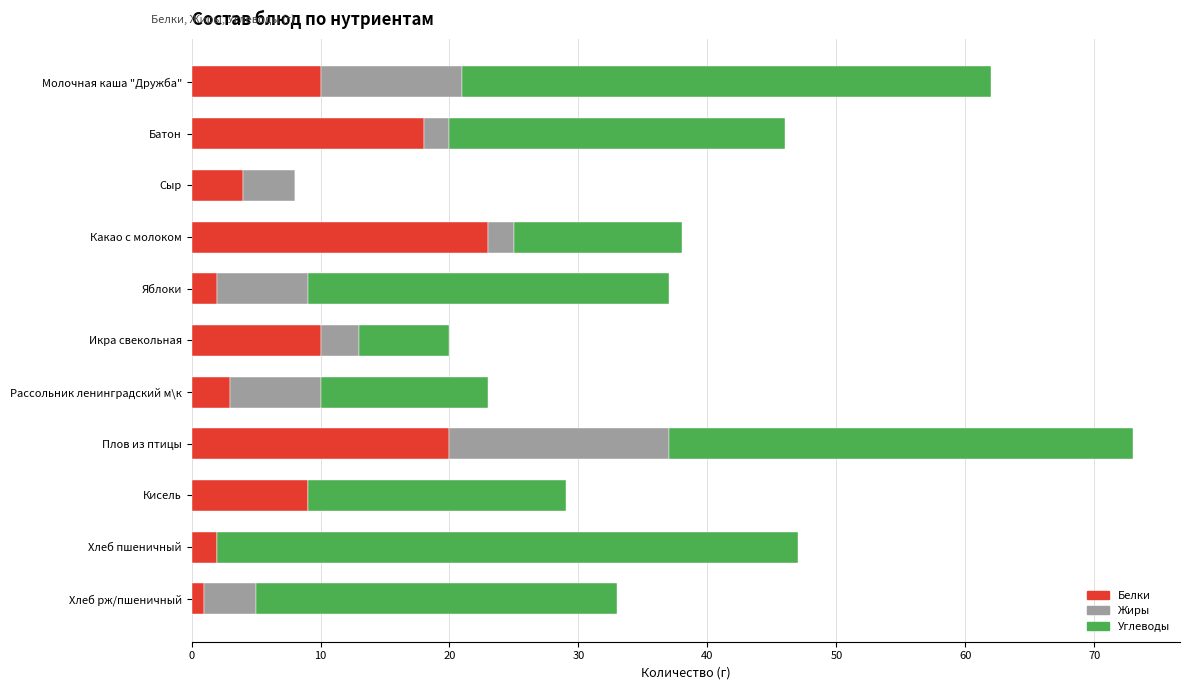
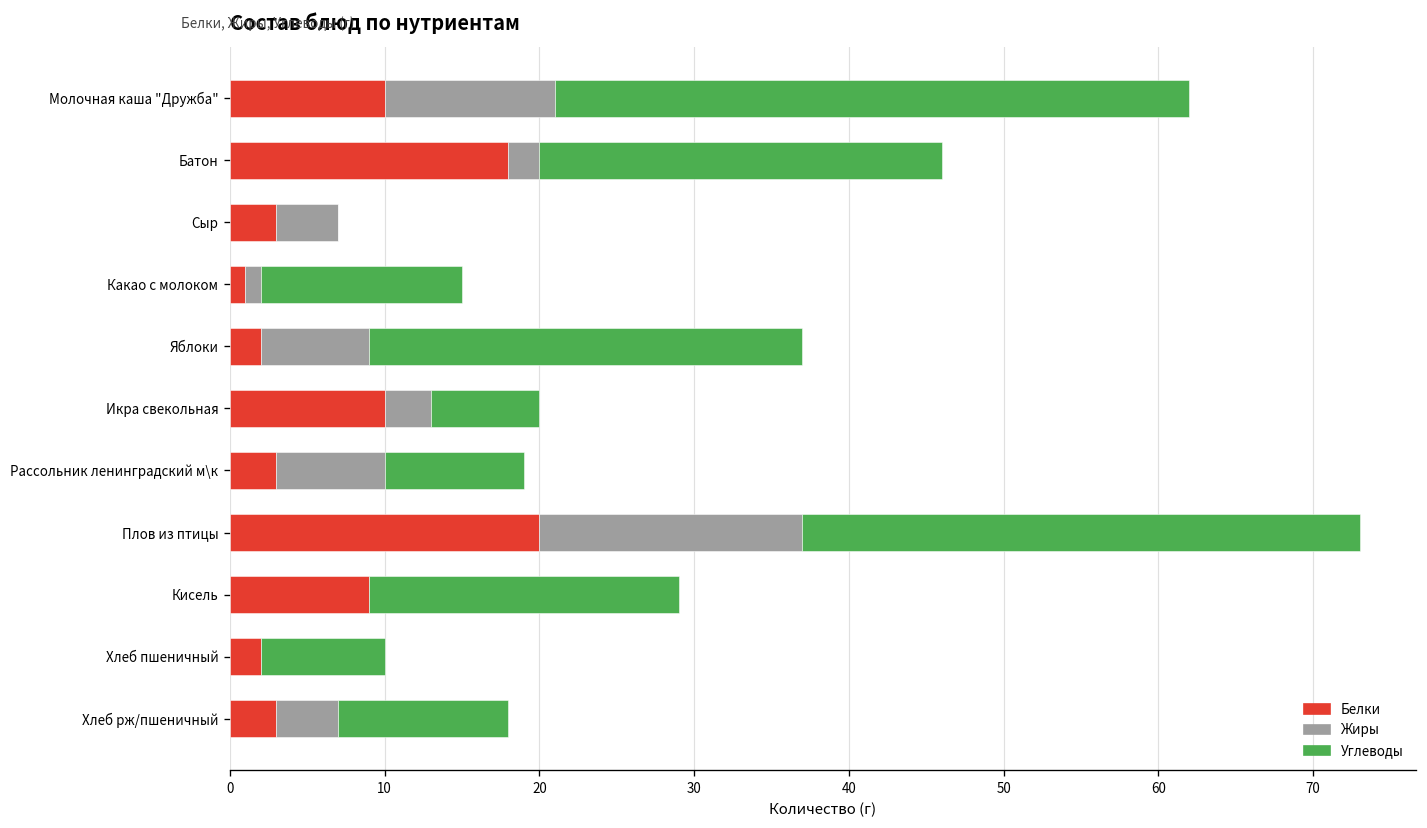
  {
    "Белки": {
      "Молочная каша \"Дружба\"": 10,
      "Батон": 18,
-     "Сыр": 4,
-     "Какао с молоком": 23,
+     "Сыр": 3,
+     "Какао с молоком": 1,
      "Яблоки": 2,
      "Икра свекольная": 10,
      "Рассольник ленинградский м\\к": 3,
      "Плов из птицы": 20,
      "Кисель": 9,
      "Хлеб пшеничный": 2,
-     "Хлеб рж/пшеничный": 1
+     "Хлеб рж/пшеничный": 3
    },
    "Жиры": {
      "Молочная каша \"Дружба\"": 11,
      "Батон": 2,
      "Сыр": 4,
-     "Какао с молоком": 2,
+     "Какао с молоком": 1,
      "Яблоки": 7,
      "Икра свекольная": 3,
      "Рассольник ленинградский м\\к": 7,
      "Плов из птицы": 17,
      "Кисель": 0,
      "Хлеб пшеничный": 0,
      "Хлеб рж/пшеничный": 4
    },
    "Углеводы": {
      "Молочная каша \"Дружба\"": 41,
      "Батон": 26,
      "Сыр": 0,
      "Какао с молоком": 13,
      "Яблоки": 28,
      "Икра свекольная": 7,
-     "Рассольник ленинградский м\\к": 13,
+     "Рассольник ленинградский м\\к": 9,
      "Плов из птицы": 36,
      "Кисель": 20,
-     "Хлеб пшеничный": 45,
-     "Хлеб рж/пшеничный": 28
+     "Хлеб пшеничный": 8,
+     "Хлеб рж/пшеничный": 11
    }
  }
